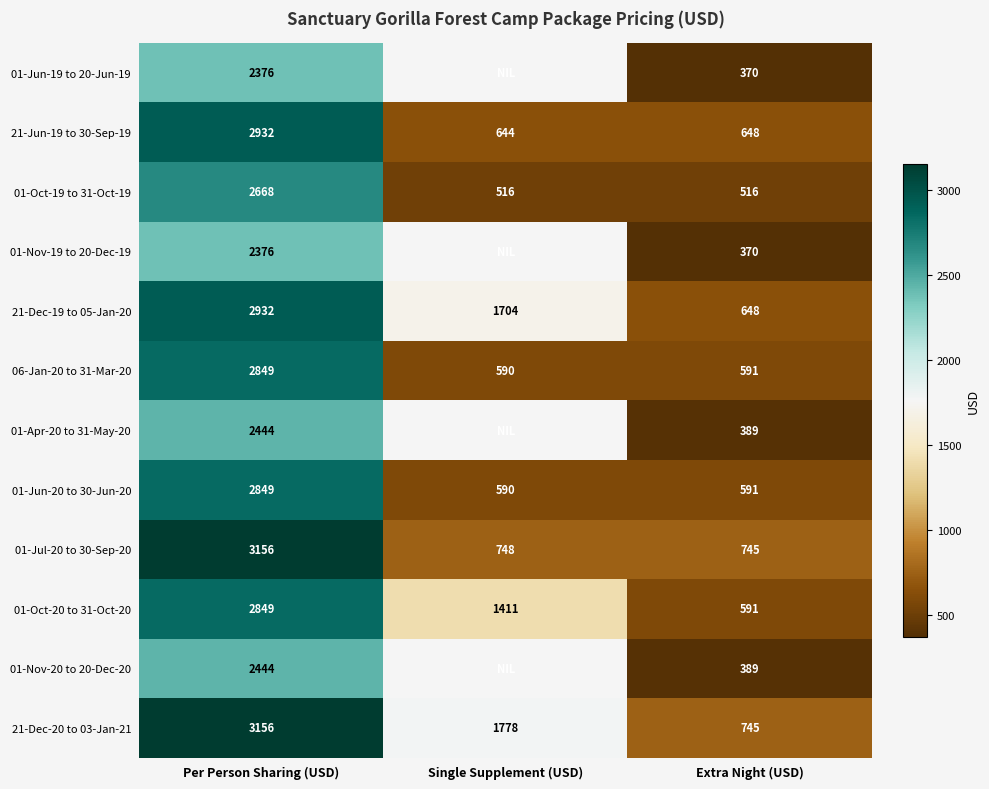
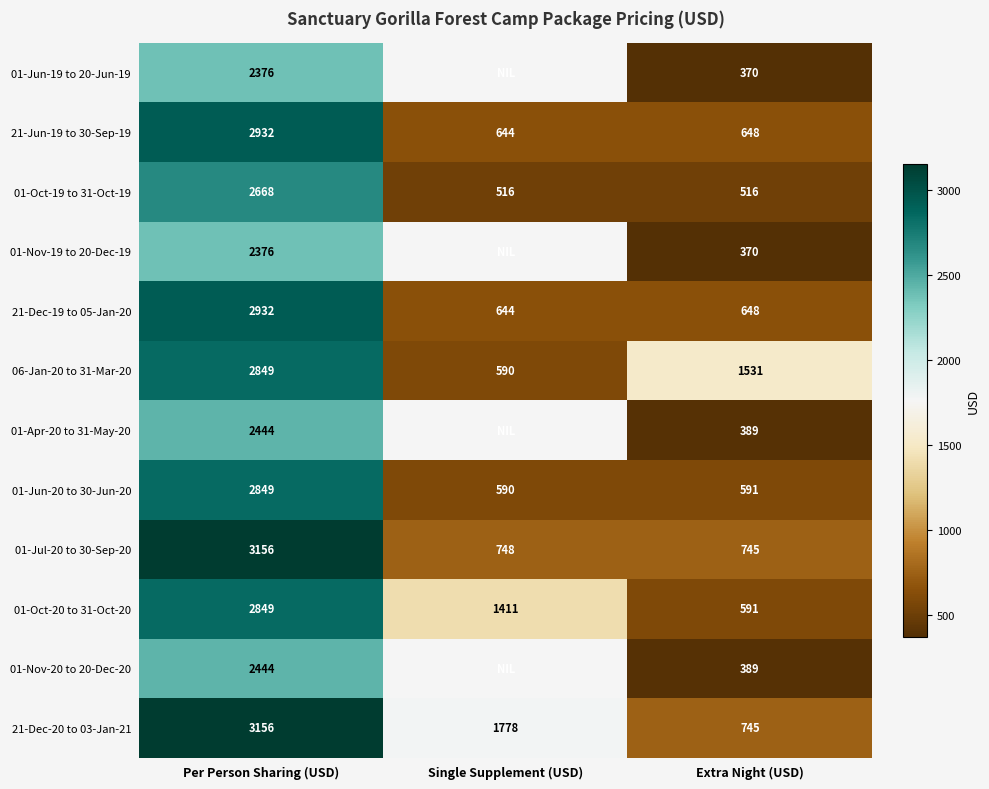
  {
    "01-Jun-19 to 20-Jun-19": {
      "Per Person Sharing (USD)": 2376,
      "Extra Night (USD)": 370
    },
    "21-Jun-19 to 30-Sep-19": {
      "Per Person Sharing (USD)": 2932,
      "Single Supplement (USD)": 644,
      "Extra Night (USD)": 648
    },
    "01-Oct-19 to 31-Oct-19": {
      "Per Person Sharing (USD)": 2668,
      "Single Supplement (USD)": 516,
      "Extra Night (USD)": 516
    },
    "01-Nov-19 to 20-Dec-19": {
      "Per Person Sharing (USD)": 2376,
      "Extra Night (USD)": 370
    },
    "21-Dec-19 to 05-Jan-20": {
      "Per Person Sharing (USD)": 2932,
-     "Single Supplement (USD)": 1704,
+     "Single Supplement (USD)": 644,
      "Extra Night (USD)": 648
    },
    "06-Jan-20 to 31-Mar-20": {
      "Per Person Sharing (USD)": 2849,
      "Single Supplement (USD)": 590,
-     "Extra Night (USD)": 591
+     "Extra Night (USD)": 1531
    },
    "01-Apr-20 to 31-May-20": {
      "Per Person Sharing (USD)": 2444,
      "Extra Night (USD)": 389
    },
    "01-Jun-20 to 30-Jun-20": {
      "Per Person Sharing (USD)": 2849,
      "Single Supplement (USD)": 590,
      "Extra Night (USD)": 591
    },
    "01-Jul-20 to 30-Sep-20": {
      "Per Person Sharing (USD)": 3156,
      "Single Supplement (USD)": 748,
      "Extra Night (USD)": 745
    },
    "01-Oct-20 to 31-Oct-20": {
      "Per Person Sharing (USD)": 2849,
      "Single Supplement (USD)": 1411,
      "Extra Night (USD)": 591
    },
    "01-Nov-20 to 20-Dec-20": {
      "Per Person Sharing (USD)": 2444,
      "Extra Night (USD)": 389
    },
    "21-Dec-20 to 03-Jan-21": {
      "Per Person Sharing (USD)": 3156,
      "Single Supplement (USD)": 1778,
      "Extra Night (USD)": 745
    }
  }
